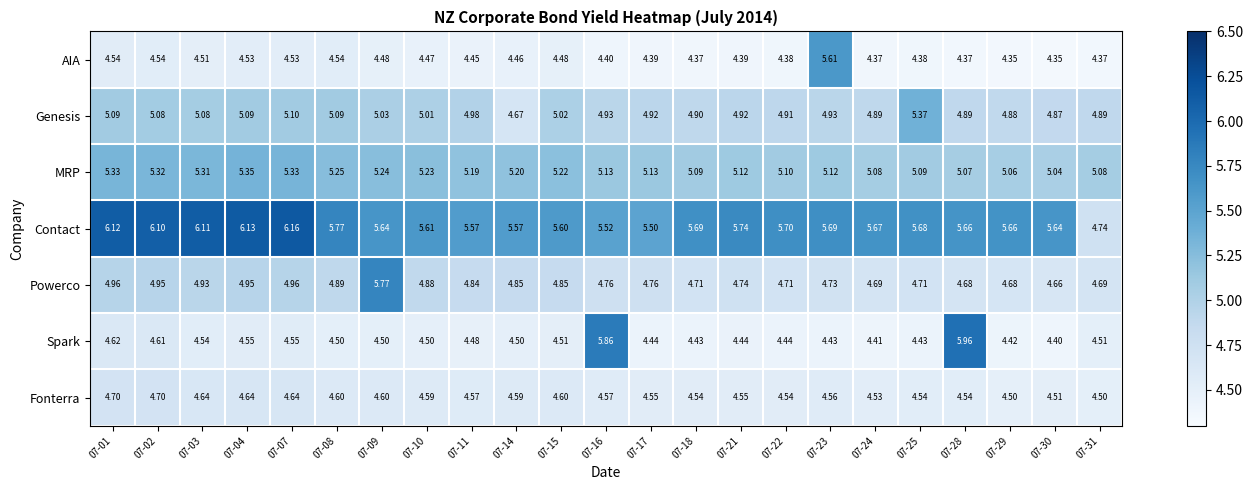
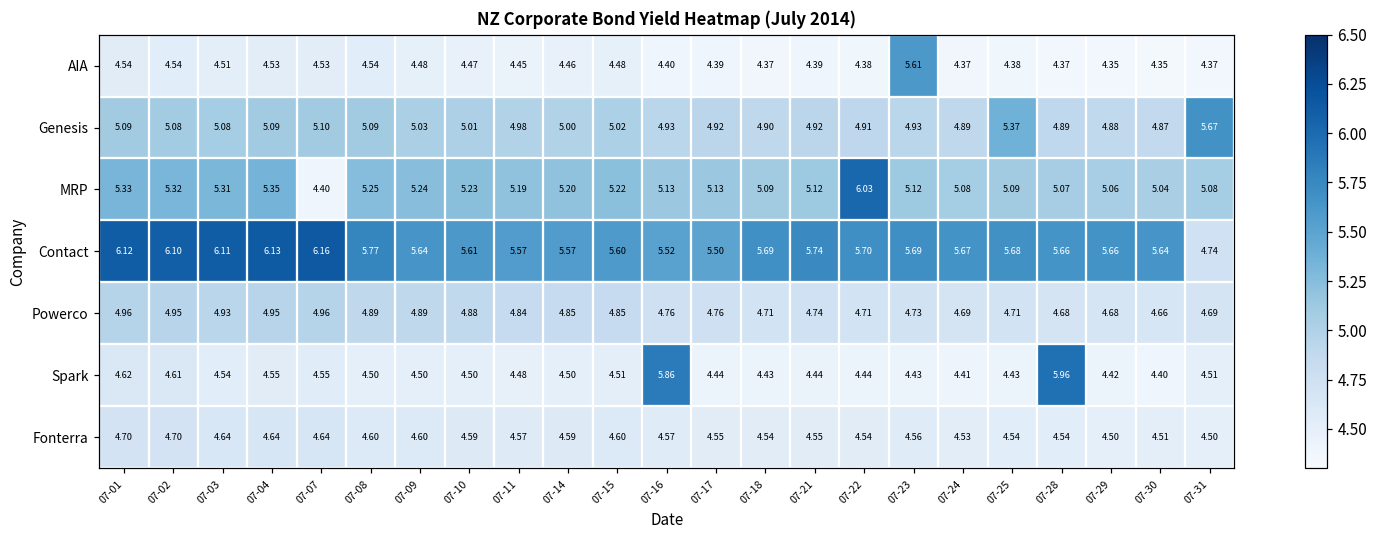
  {
    "AIA": {
      "07-01": 4.54,
      "07-02": 4.54,
      "07-03": 4.51,
      "07-04": 4.53,
      "07-07": 4.53,
      "07-08": 4.54,
      "07-09": 4.48,
      "07-10": 4.47,
      "07-11": 4.45,
      "07-14": 4.46,
      "07-15": 4.48,
      "07-16": 4.40,
      "07-17": 4.39,
      "07-18": 4.37,
      "07-21": 4.39,
      "07-22": 4.38,
      "07-23": 5.61,
      "07-24": 4.37,
      "07-25": 4.38,
      "07-28": 4.37,
      "07-29": 4.35,
      "07-30": 4.35,
      "07-31": 4.37
    },
    "Genesis": {
      "07-01": 5.09,
      "07-02": 5.08,
      "07-03": 5.08,
      "07-04": 5.09,
      "07-07": 5.10,
      "07-08": 5.09,
      "07-09": 5.03,
      "07-10": 5.01,
      "07-11": 4.98,
-     "07-14": 4.67,
+     "07-14": 5.00,
      "07-15": 5.02,
      "07-16": 4.93,
      "07-17": 4.92,
      "07-18": 4.90,
      "07-21": 4.92,
      "07-22": 4.91,
      "07-23": 4.93,
      "07-24": 4.89,
      "07-25": 5.37,
      "07-28": 4.89,
      "07-29": 4.88,
      "07-30": 4.87,
-     "07-31": 4.89
+     "07-31": 5.67
    },
    "MRP": {
      "07-01": 5.33,
      "07-02": 5.32,
      "07-03": 5.31,
      "07-04": 5.35,
-     "07-07": 5.33,
+     "07-07": 4.40,
      "07-08": 5.25,
      "07-09": 5.24,
      "07-10": 5.23,
      "07-11": 5.19,
      "07-14": 5.20,
      "07-15": 5.22,
      "07-16": 5.13,
      "07-17": 5.13,
      "07-18": 5.09,
      "07-21": 5.12,
-     "07-22": 5.10,
+     "07-22": 6.03,
      "07-23": 5.12,
      "07-24": 5.08,
      "07-25": 5.09,
      "07-28": 5.07,
      "07-29": 5.06,
      "07-30": 5.04,
      "07-31": 5.08
    },
    "Contact": {
      "07-01": 6.12,
      "07-02": 6.10,
      "07-03": 6.11,
      "07-04": 6.13,
      "07-07": 6.16,
      "07-08": 5.77,
      "07-09": 5.64,
      "07-10": 5.61,
      "07-11": 5.57,
      "07-14": 5.57,
      "07-15": 5.60,
      "07-16": 5.52,
      "07-17": 5.50,
      "07-18": 5.69,
      "07-21": 5.74,
      "07-22": 5.70,
      "07-23": 5.69,
      "07-24": 5.67,
      "07-25": 5.68,
      "07-28": 5.66,
      "07-29": 5.66,
      "07-30": 5.64,
      "07-31": 4.74
    },
    "Powerco": {
      "07-01": 4.96,
      "07-02": 4.95,
      "07-03": 4.93,
      "07-04": 4.95,
      "07-07": 4.96,
      "07-08": 4.89,
-     "07-09": 5.77,
+     "07-09": 4.89,
      "07-10": 4.88,
      "07-11": 4.84,
      "07-14": 4.85,
      "07-15": 4.85,
      "07-16": 4.76,
      "07-17": 4.76,
      "07-18": 4.71,
      "07-21": 4.74,
      "07-22": 4.71,
      "07-23": 4.73,
      "07-24": 4.69,
      "07-25": 4.71,
      "07-28": 4.68,
      "07-29": 4.68,
      "07-30": 4.66,
      "07-31": 4.69
    },
    "Spark": {
      "07-01": 4.62,
      "07-02": 4.61,
      "07-03": 4.54,
      "07-04": 4.55,
      "07-07": 4.55,
      "07-08": 4.50,
      "07-09": 4.50,
      "07-10": 4.50,
      "07-11": 4.48,
      "07-14": 4.50,
      "07-15": 4.51,
      "07-16": 5.86,
      "07-17": 4.44,
      "07-18": 4.43,
      "07-21": 4.44,
      "07-22": 4.44,
      "07-23": 4.43,
      "07-24": 4.41,
      "07-25": 4.43,
      "07-28": 5.96,
      "07-29": 4.42,
      "07-30": 4.40,
      "07-31": 4.51
    },
    "Fonterra": {
      "07-01": 4.70,
      "07-02": 4.70,
      "07-03": 4.64,
      "07-04": 4.64,
      "07-07": 4.64,
      "07-08": 4.60,
      "07-09": 4.60,
      "07-10": 4.59,
      "07-11": 4.57,
      "07-14": 4.59,
      "07-15": 4.60,
      "07-16": 4.57,
      "07-17": 4.55,
      "07-18": 4.54,
      "07-21": 4.55,
      "07-22": 4.54,
      "07-23": 4.56,
      "07-24": 4.53,
      "07-25": 4.54,
      "07-28": 4.54,
      "07-29": 4.50,
      "07-30": 4.51,
      "07-31": 4.50
    }
  }
